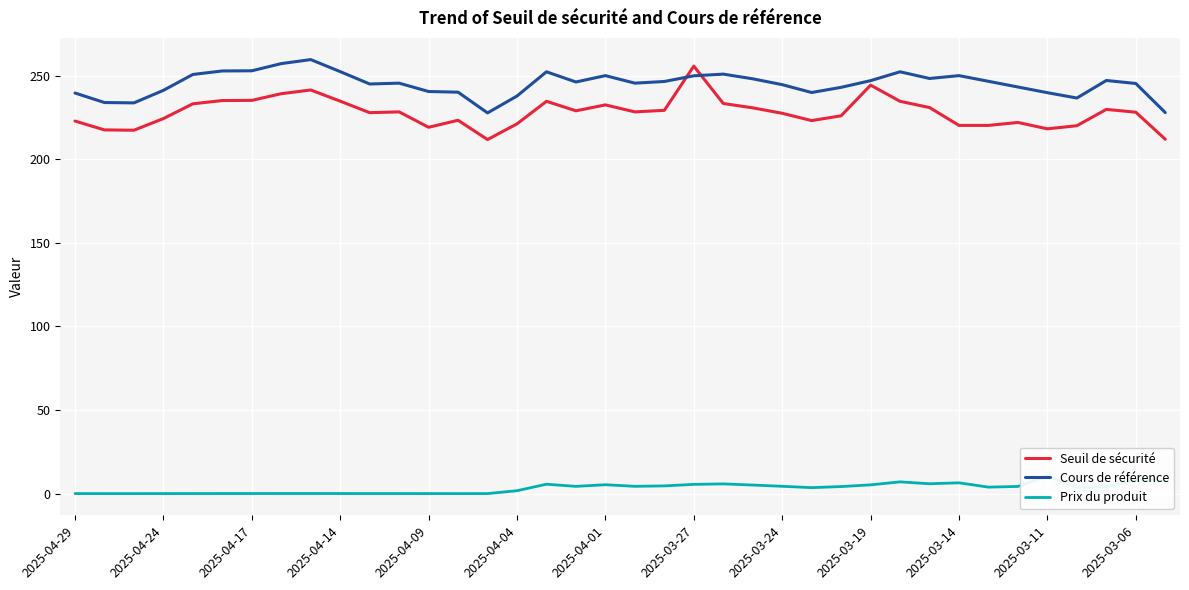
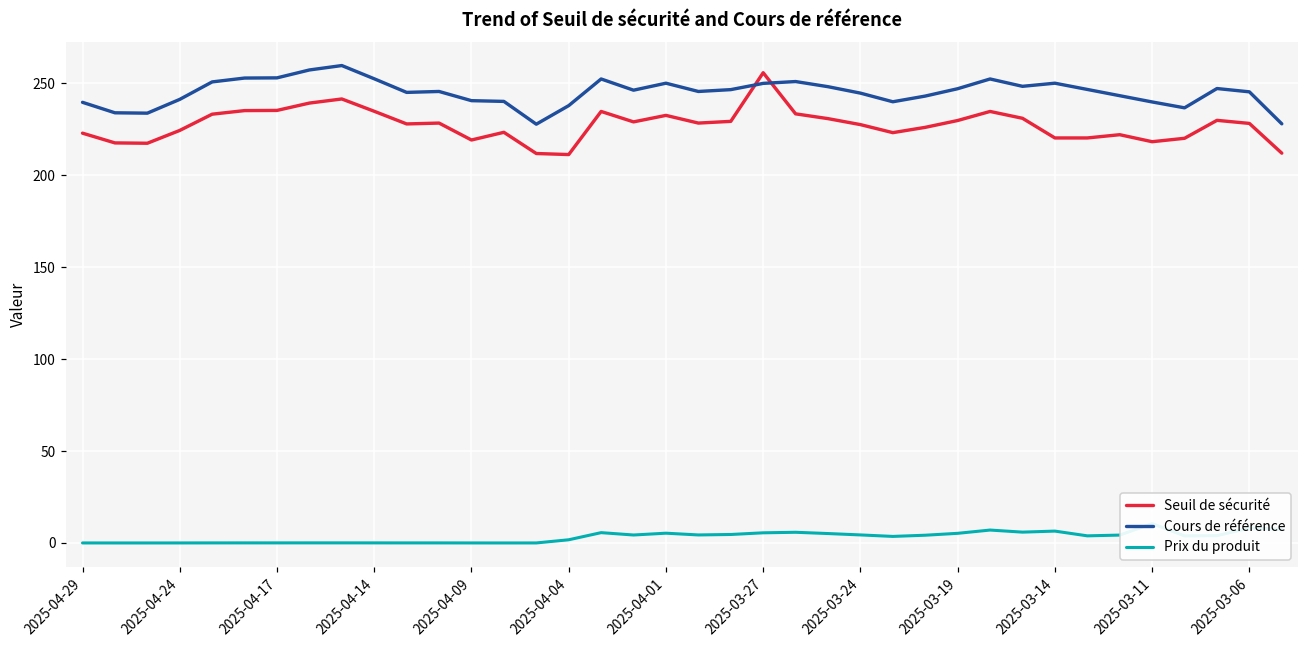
  {
    "Seuil de sécurité": {
      "2025-04-29": 223,
      "2025-04-24": 224,
      "2025-04-17": 235,
      "2025-04-14": 235,
      "2025-04-09": 219,
-     "2025-04-04": 221,
+     "2025-04-04": 211,
      "2025-04-01": 233,
      "2025-03-27": 256,
      "2025-03-24": 228,
-     "2025-03-19": 244,
+     "2025-03-19": 230,
      "2025-03-14": 220,
      "2025-03-11": 218,
      "2025-03-06": 228
    },
    "Cours de référence": {
      "2025-04-29": 240,
      "2025-04-24": 241,
      "2025-04-17": 253,
      "2025-04-14": 253,
      "2025-04-09": 241,
      "2025-04-04": 238,
      "2025-04-01": 250,
      "2025-03-27": 250,
      "2025-03-24": 245,
      "2025-03-19": 247,
      "2025-03-14": 250,
      "2025-03-11": 240,
      "2025-03-06": 245
    },
    "Prix du produit": {
      "2025-04-29": 0,
      "2025-04-24": 0,
      "2025-04-17": 0,
      "2025-04-14": 0,
      "2025-04-09": 0,
      "2025-04-04": 2,
      "2025-04-01": 5,
      "2025-03-27": 6,
      "2025-03-24": 4,
      "2025-03-19": 5,
      "2025-03-14": 6
    }
  }
